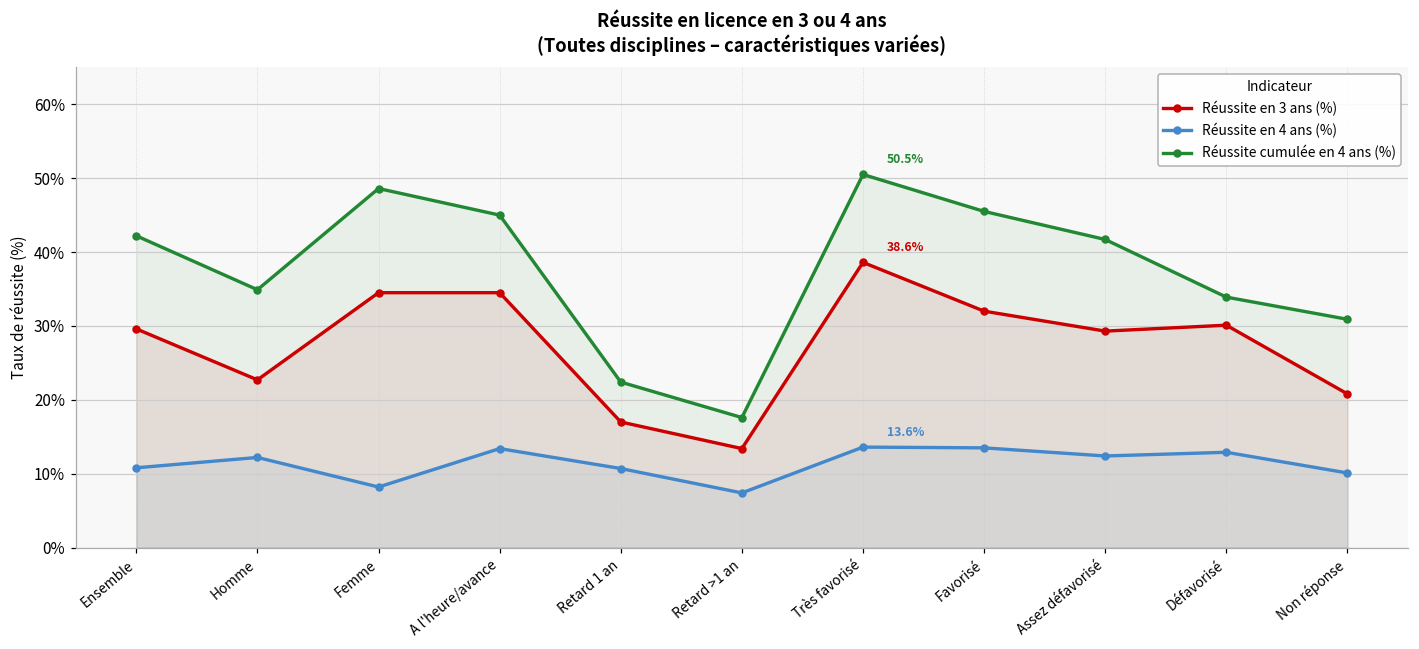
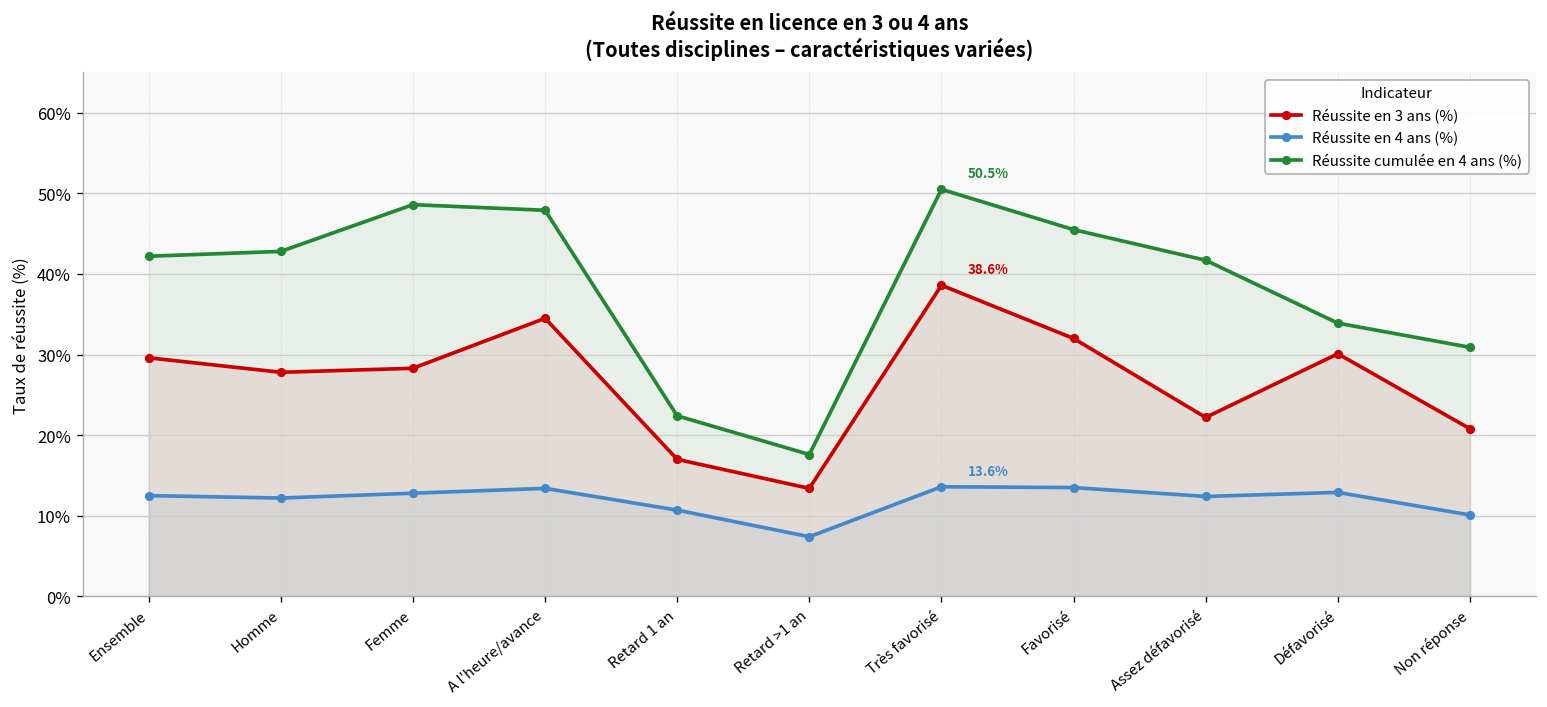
  {
    "Réussite en 3 ans (%)": {
      "Ensemble": "30%",
-     "Homme": "23%",
-     "Femme": "35%",
+     "Homme": "28%",
+     "Femme": "28%",
      "A l'heure/avance": "35%",
      "Retard 1 an": "17%",
      "Retard >1 an": "13%",
      "Favorisé": "32%",
-     "Assez défavorisé": "29%",
+     "Assez défavorisé": "22%",
      "Défavorisé": "30%",
      "Non réponse": "21%"
    },
    "Réussite en 4 ans (%)": {
-     "Ensemble": "11%",
+     "Ensemble": "13%",
      "Homme": "12%",
-     "Femme": "8%",
+     "Femme": "13%",
      "A l'heure/avance": "13%",
      "Retard 1 an": "11%",
      "Retard >1 an": "7%",
      "Favorisé": "14%",
      "Assez défavorisé": "12%",
      "Défavorisé": "13%",
      "Non réponse": "10%"
    },
    "Réussite cumulée en 4 ans (%)": {
      "Ensemble": "42%",
-     "Homme": "35%",
+     "Homme": "43%",
      "Femme": "49%",
-     "A l'heure/avance": "45%",
+     "A l'heure/avance": "48%",
      "Retard 1 an": "22%",
      "Retard >1 an": "18%",
      "Favorisé": "46%",
      "Assez défavorisé": "42%",
      "Défavorisé": "34%",
      "Non réponse": "31%"
    }
  }
